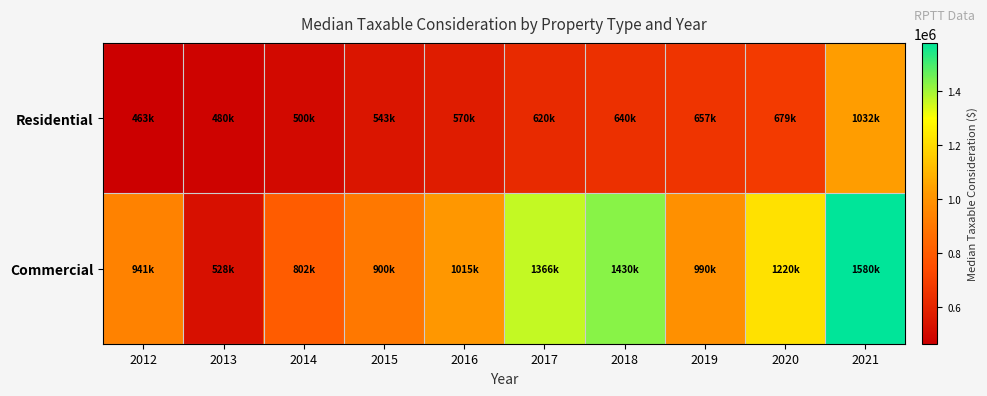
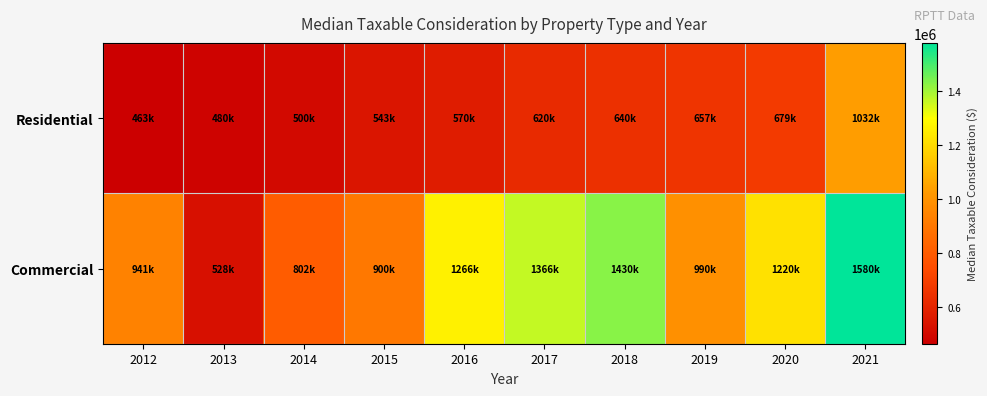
  {
    "Residential": {
      "2012": "463k",
      "2013": "480k",
      "2014": "500k",
      "2015": "543k",
      "2016": "570k",
      "2017": "620k",
      "2018": "640k",
      "2019": "657k",
      "2020": "679k",
      "2021": "1032k"
    },
    "Commercial": {
      "2012": "941k",
      "2013": "528k",
      "2014": "802k",
      "2015": "900k",
-     "2016": "1015k",
+     "2016": "1266k",
      "2017": "1366k",
      "2018": "1430k",
      "2019": "990k",
      "2020": "1220k",
      "2021": "1580k"
    }
  }
